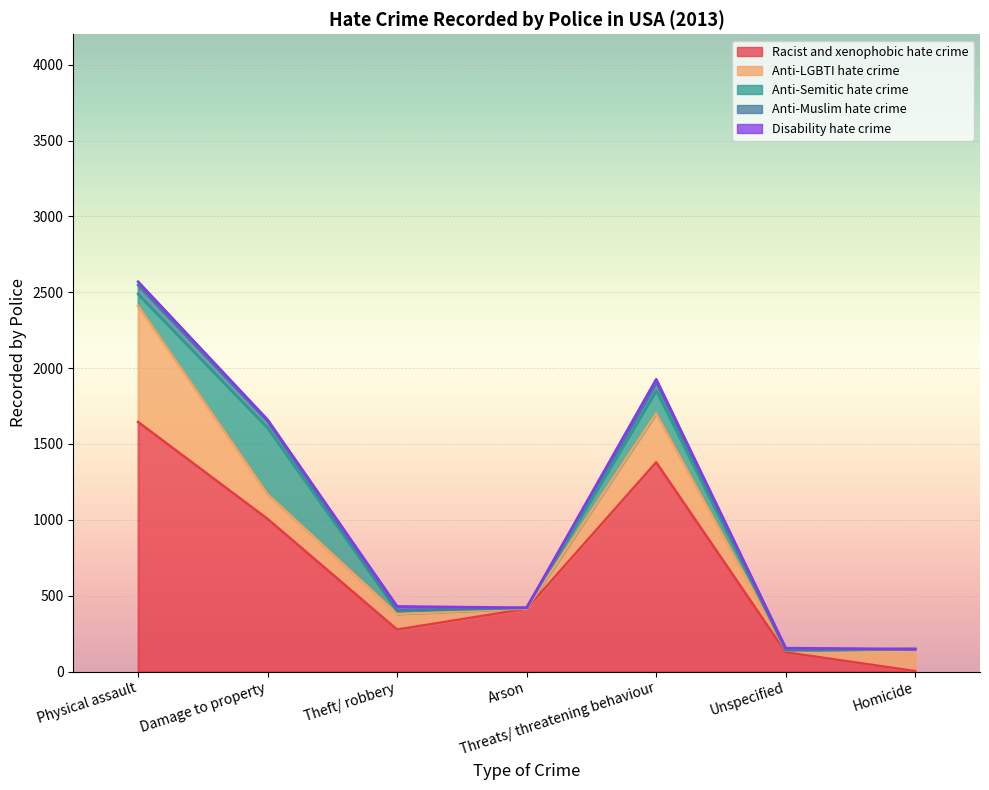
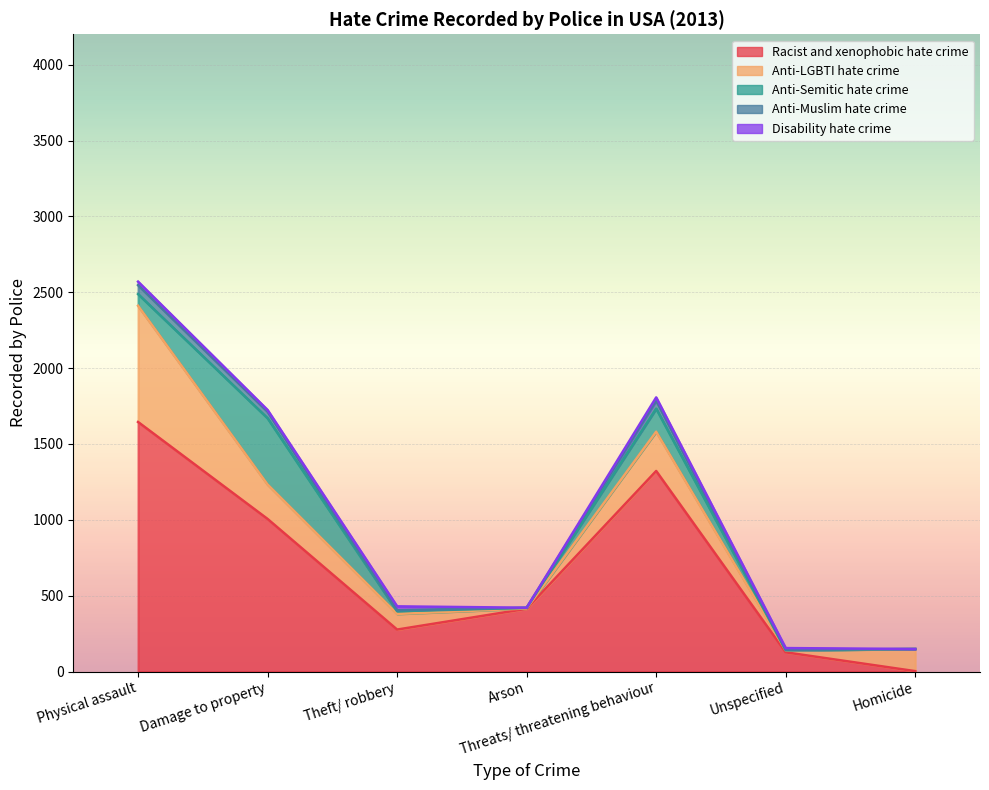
  {
    "Racist and xenophobic hate crime": {
      "Physical assault": 1650,
      "Damage to property": 1010,
      "Theft/ robbery": 280,
-     "Threats/ threatening behaviour": 1380,
+     "Threats/ threatening behaviour": 1320,
      "Homicide": 0
    },
    "Anti-LGBTI hate crime": {
      "Physical assault": 770,
-     "Damage to property": 160,
+     "Damage to property": 230,
      "Theft/ robbery": 100,
-     "Threats/ threatening behaviour": 320
+     "Threats/ threatening behaviour": 260
    },
    "Disability hate crime": {
      "Physical assault": 20,
      "Theft/ robbery": 30,
      "Threats/ threatening behaviour": 20
    }
  }
